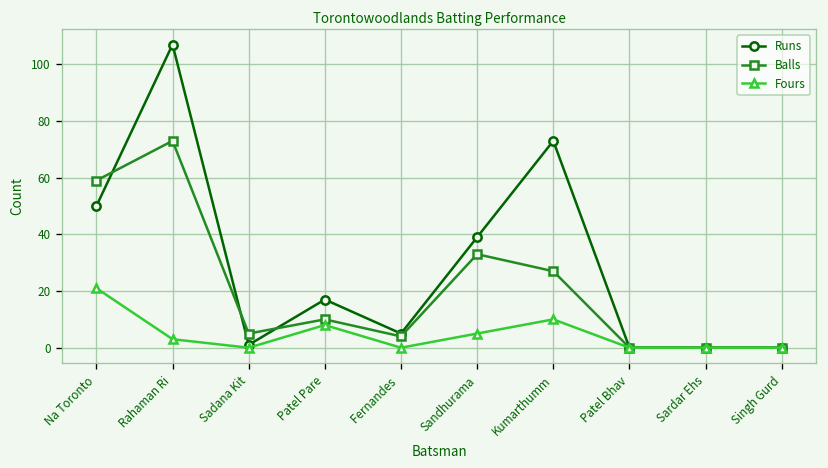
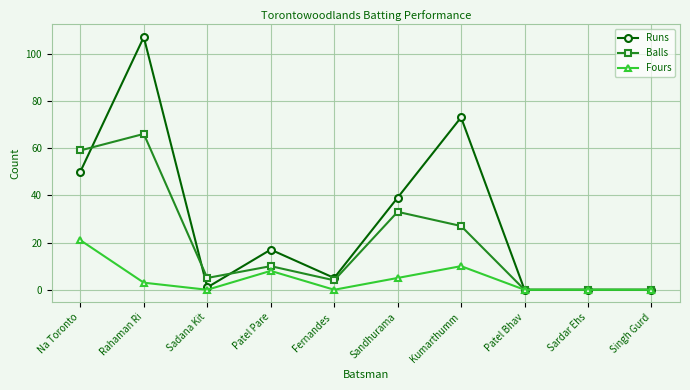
  {
    "Runs": {
      "Na Toronto": 50,
      "Rahaman Ri": 107,
      "Patel Pare": 17,
      "Sandhurama": 39,
      "Kumarthumm": 73
    },
    "Balls": {
      "Na Toronto": 59,
-     "Rahaman Ri": 73,
+     "Rahaman Ri": 66,
      "Sadana Kit": 5,
      "Patel Pare": 10,
      "Sandhurama": 33,
      "Kumarthumm": 27
    },
    "Fours": {
      "Na Toronto": 21,
      "Rahaman Ri": 3,
      "Patel Pare": 8,
      "Fernandes": 0,
      "Sandhurama": 5,
      "Kumarthumm": 10
    }
  }
